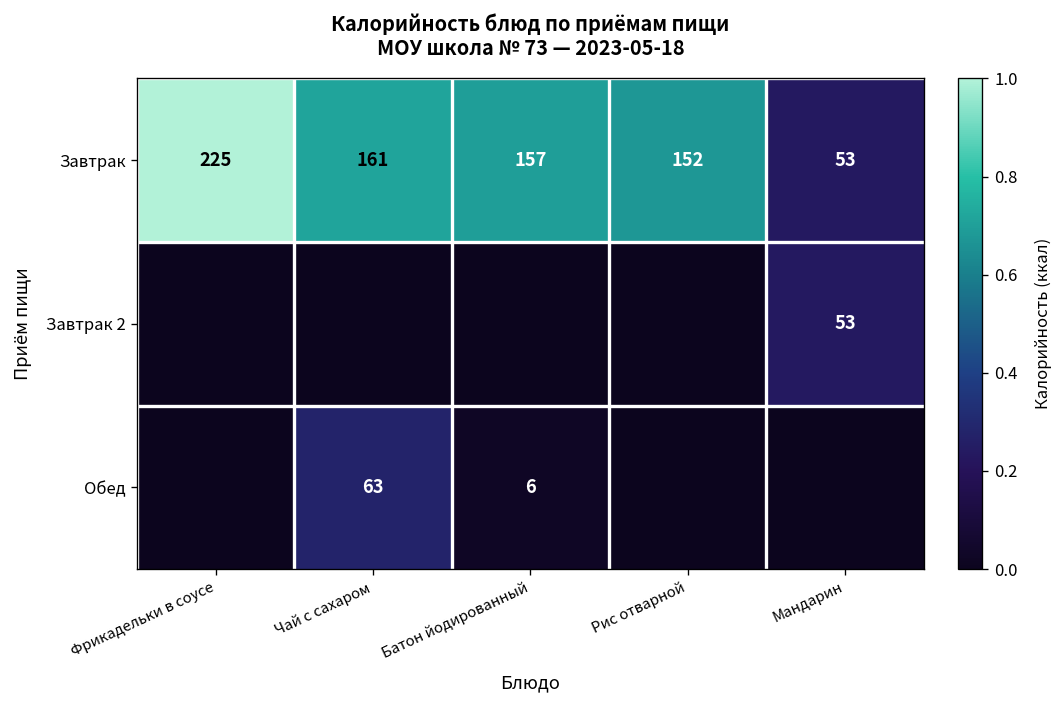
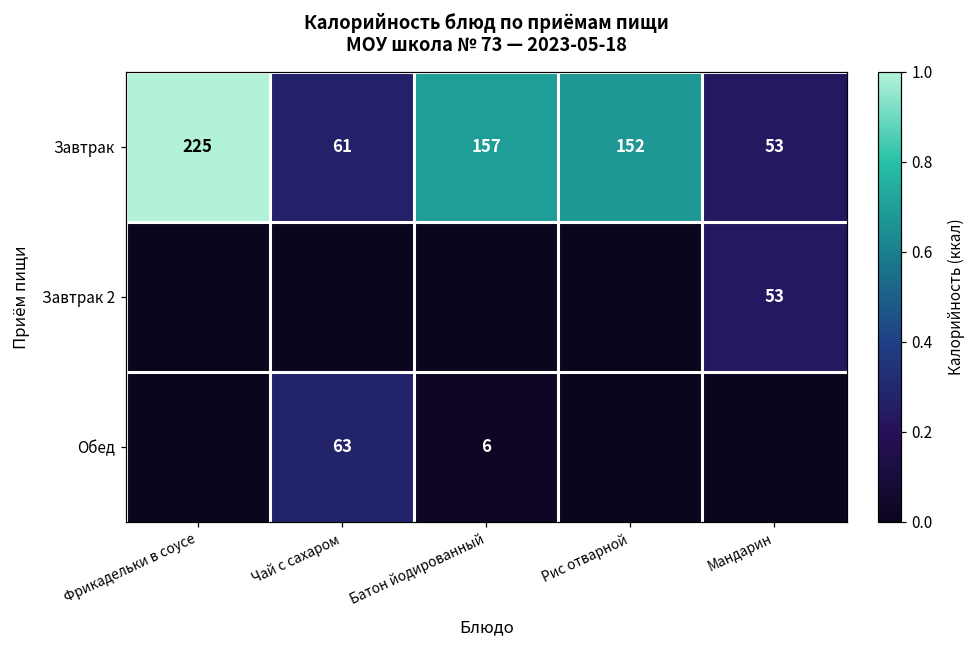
  {
    "Завтрак": {
      "Фрикадельки в соусе": 225,
-     "Чай с сахаром": 161,
+     "Чай с сахаром": 61,
      "Батон йодированный": 157,
      "Рис отварной": 152,
      "Мандарин": 53
    },
    "Завтрак 2": {
      "Мандарин": 53
    },
    "Обед": {
      "Чай с сахаром": 63,
      "Батон йодированный": 6
    }
  }
